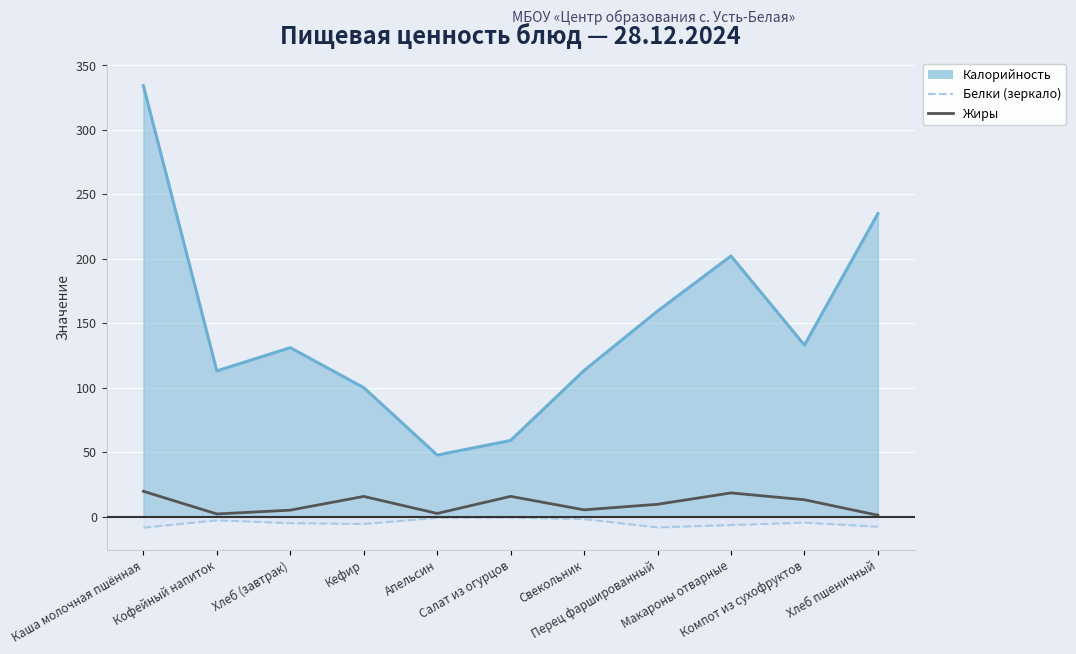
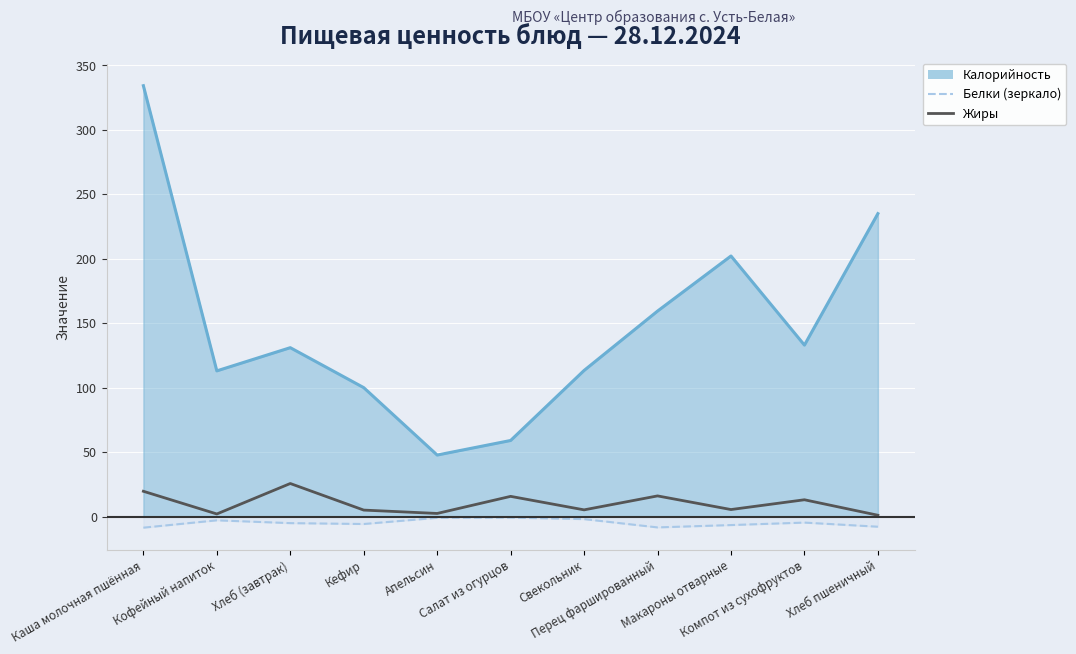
  {
    "Жиры": {
      "Каша молочная пшённая": 20,
-     "Хлеб (завтрак)": 5,
-     "Кефир": 16,
+     "Хлеб (завтрак)": 26,
+     "Кефир": 5,
      "Апельсин": 2,
      "Салат из огурцов": 16,
      "Свекольник": 5,
-     "Перец фаршированный": 10,
-     "Макароны отварные": 18,
+     "Перец фаршированный": 16,
+     "Макароны отварные": 5,
      "Компот из сухофруктов": 13
    }
  }
